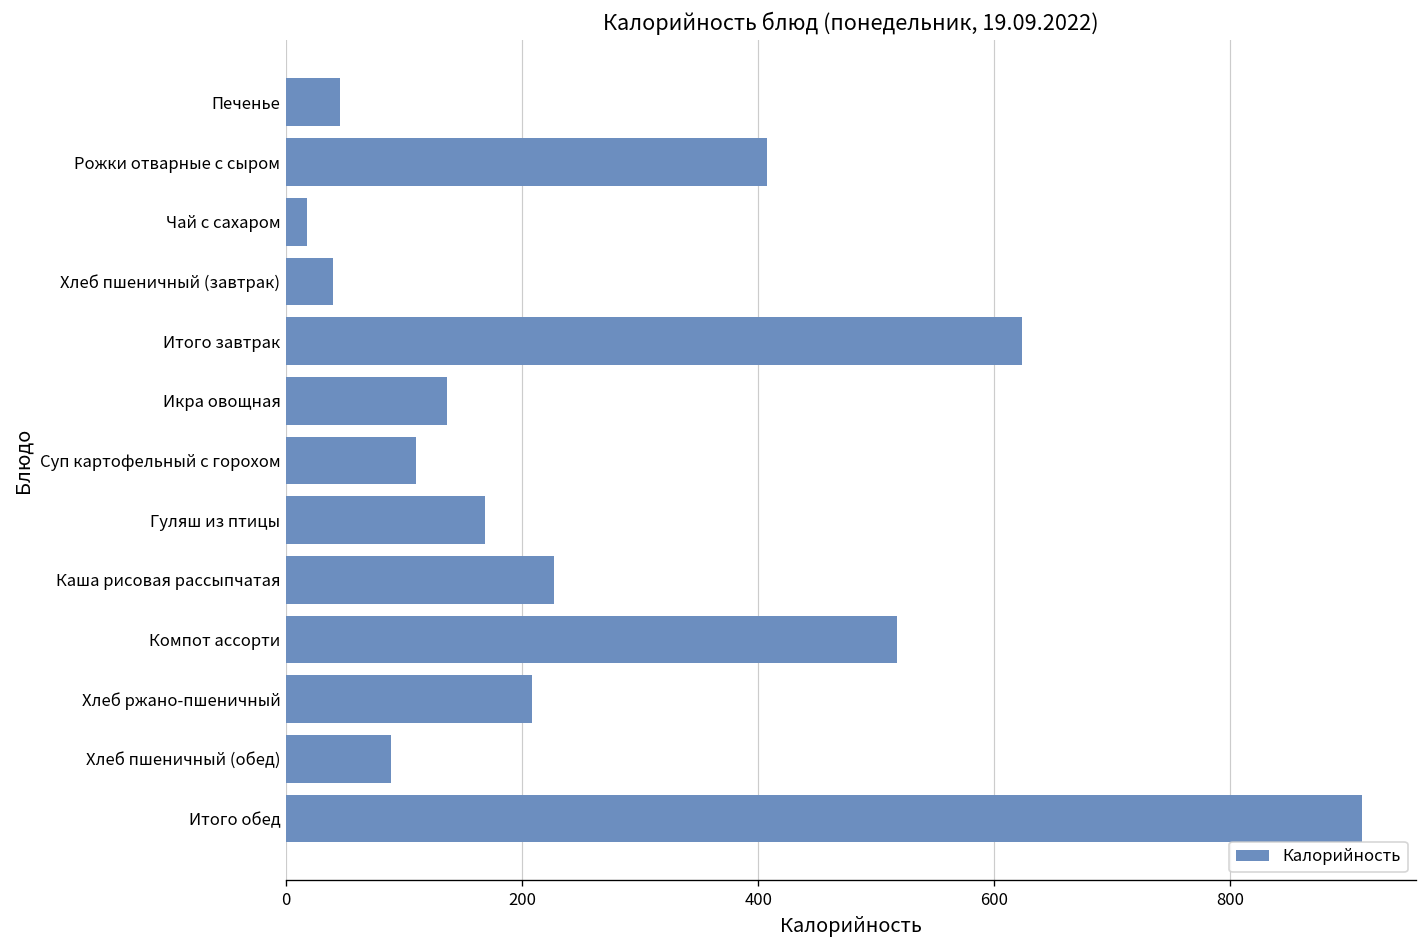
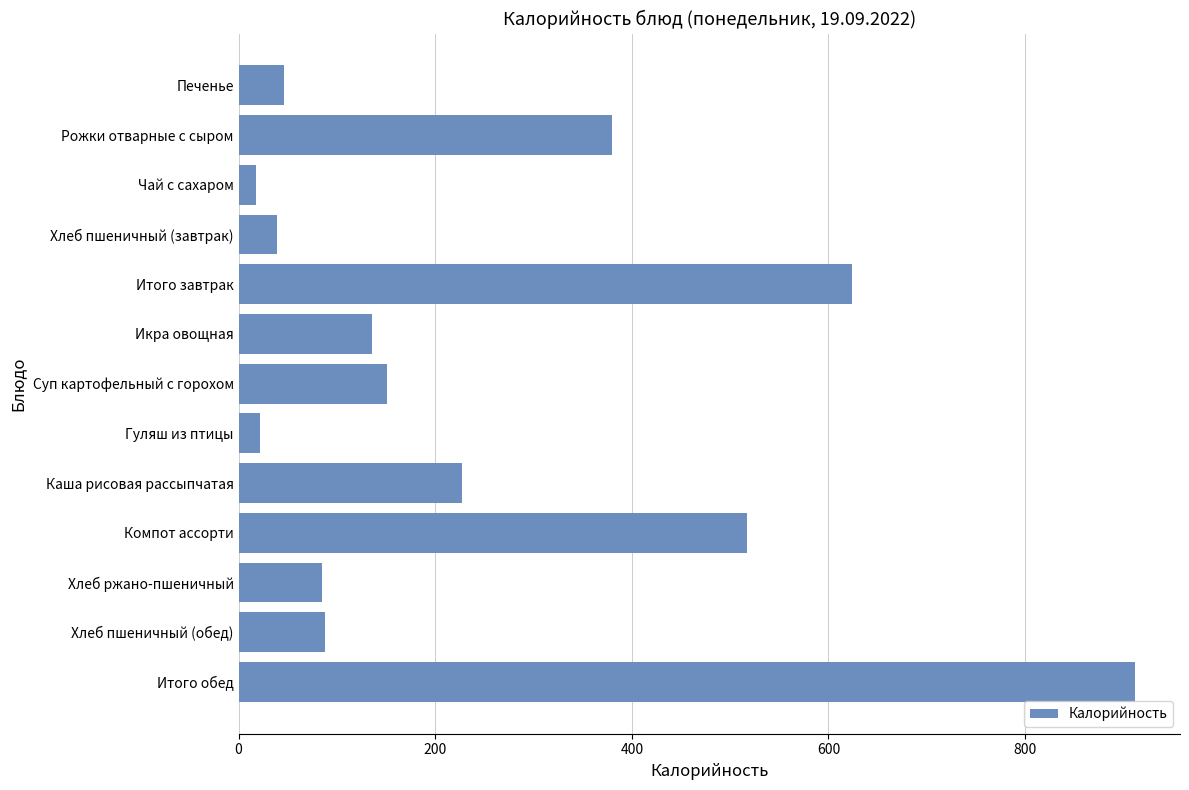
  {
    "Печенье": 50,
-   "Рожки отварные с сыром": 410,
+   "Рожки отварные с сыром": 380,
    "Чай с сахаром": 20,
    "Хлеб пшеничный (завтрак)": 40,
    "Итого завтрак": 620,
    "Икра овощная": 140,
-   "Суп картофельный с горохом": 110,
-   "Гуляш из птицы": 170,
+   "Суп картофельный с горохом": 150,
+   "Гуляш из птицы": 20,
    "Каша рисовая рассыпчатая": 230,
    "Компот ассорти": 520,
-   "Хлеб ржано-пшеничный": 210,
+   "Хлеб ржано-пшеничный": 80,
    "Хлеб пшеничный (обед)": 90,
    "Итого обед": 910
  }
